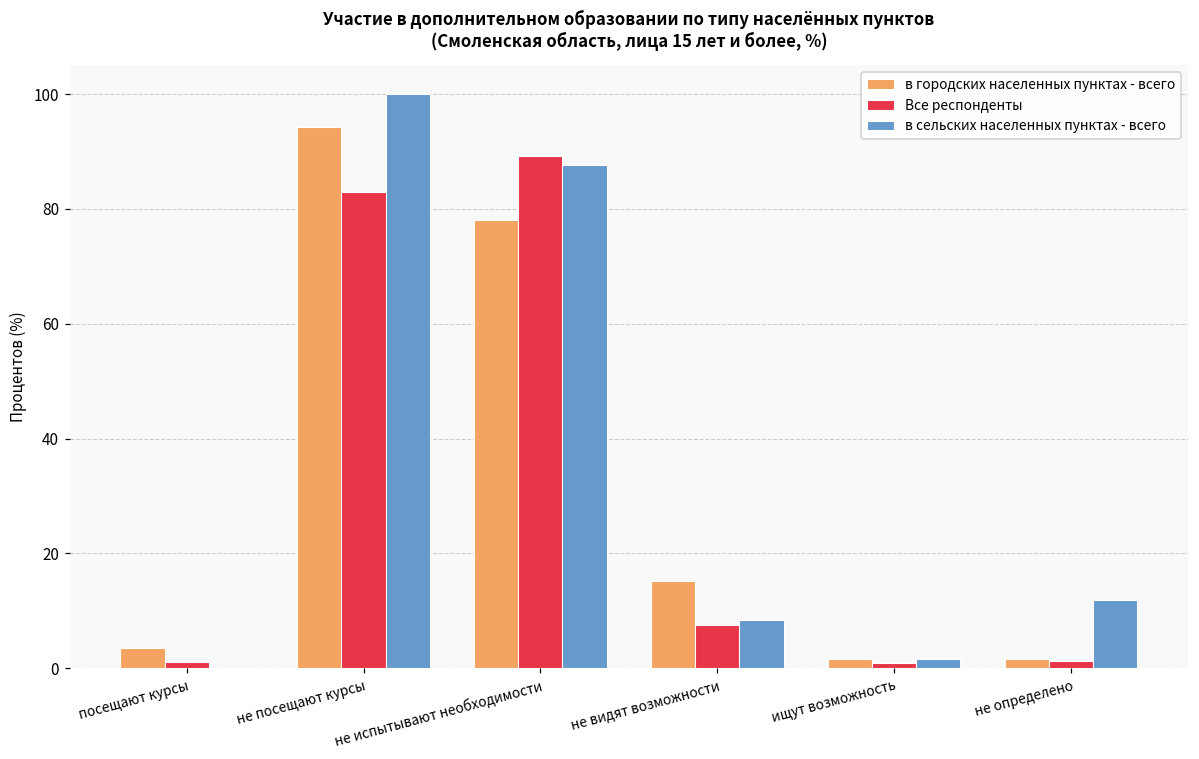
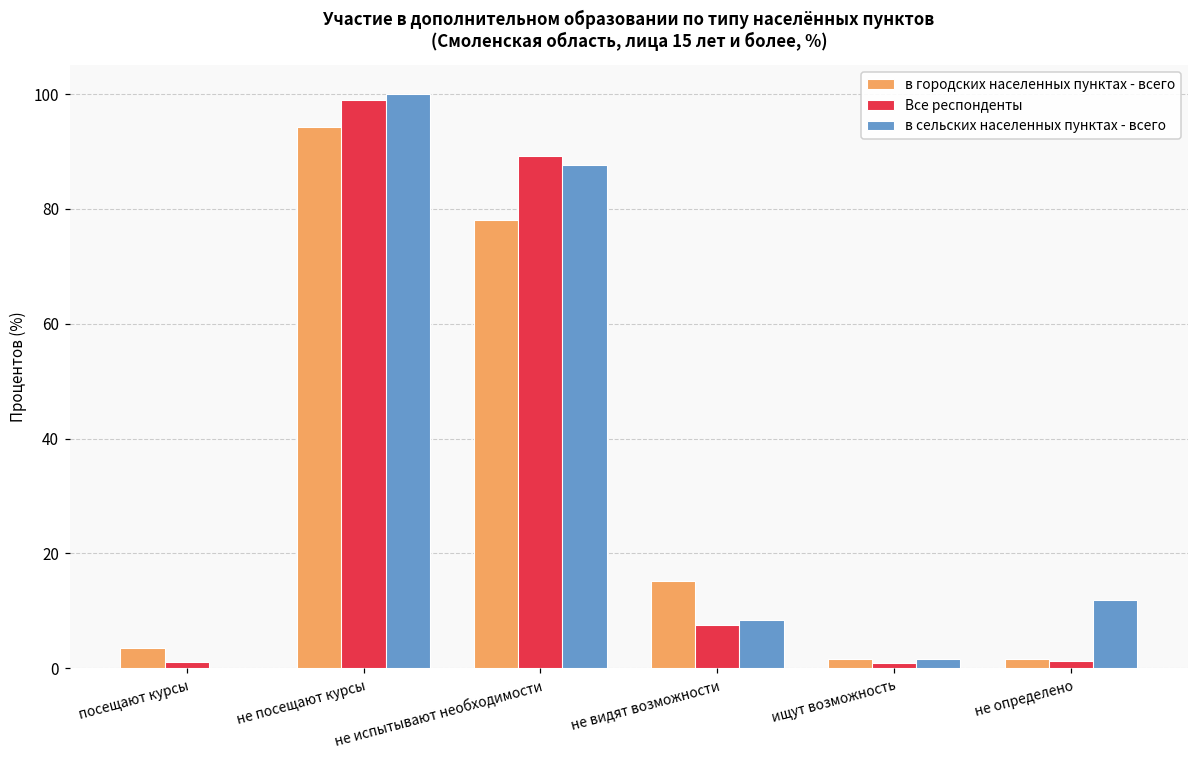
  {
    "в городских населенных пунктах - всего": {
      "посещают курсы": 4,
      "не посещают курсы": 94,
      "не испытывают необходимости": 78,
      "не видят возможности": 15,
      "ищут возможность": 2,
      "не определено": 2
    },
    "Все респонденты": {
      "посещают курсы": 1,
-     "не посещают курсы": 83,
+     "не посещают курсы": 99,
      "не испытывают необходимости": 89,
      "не видят возможности": 8,
      "ищут возможность": 1,
      "не определено": 1
    },
    "в сельских населенных пунктах - всего": {
      "посещают курсы": 0,
      "не посещают курсы": 100,
      "не испытывают необходимости": 88,
      "не видят возможности": 8,
      "ищут возможность": 2,
      "не определено": 12
    }
  }
